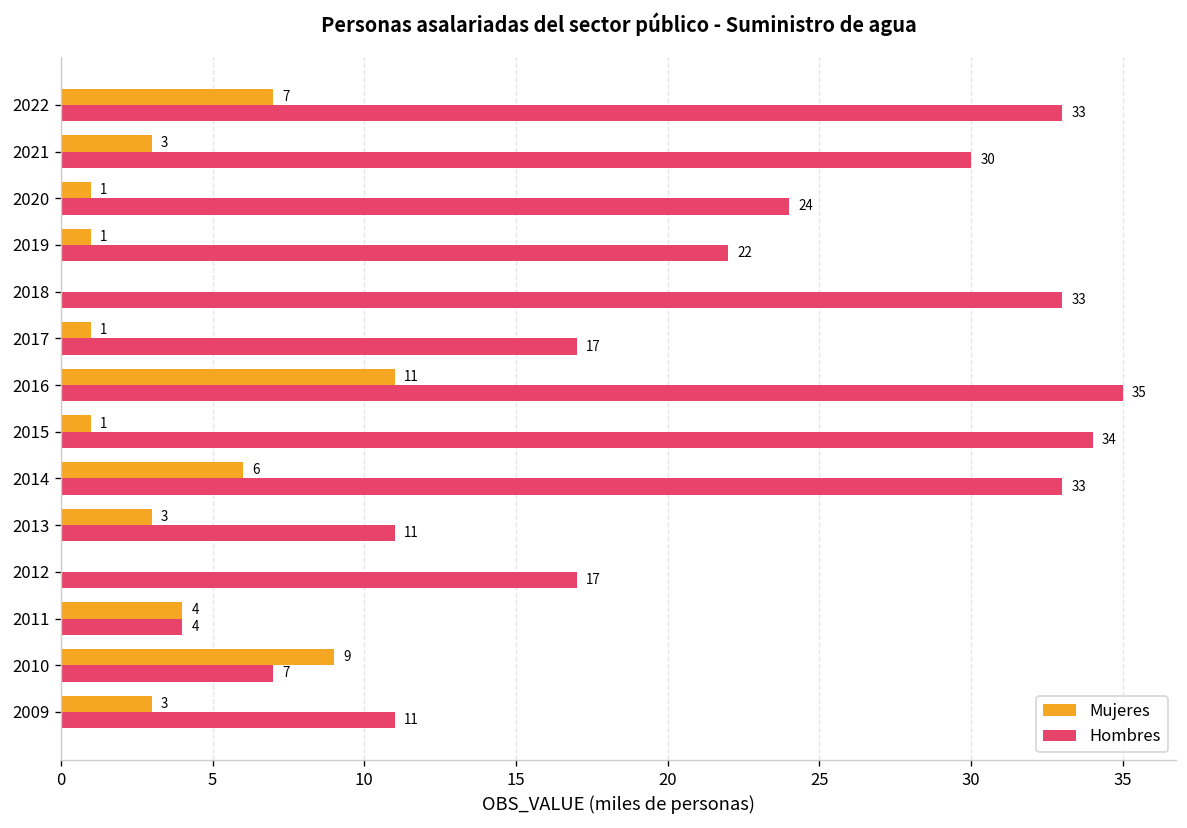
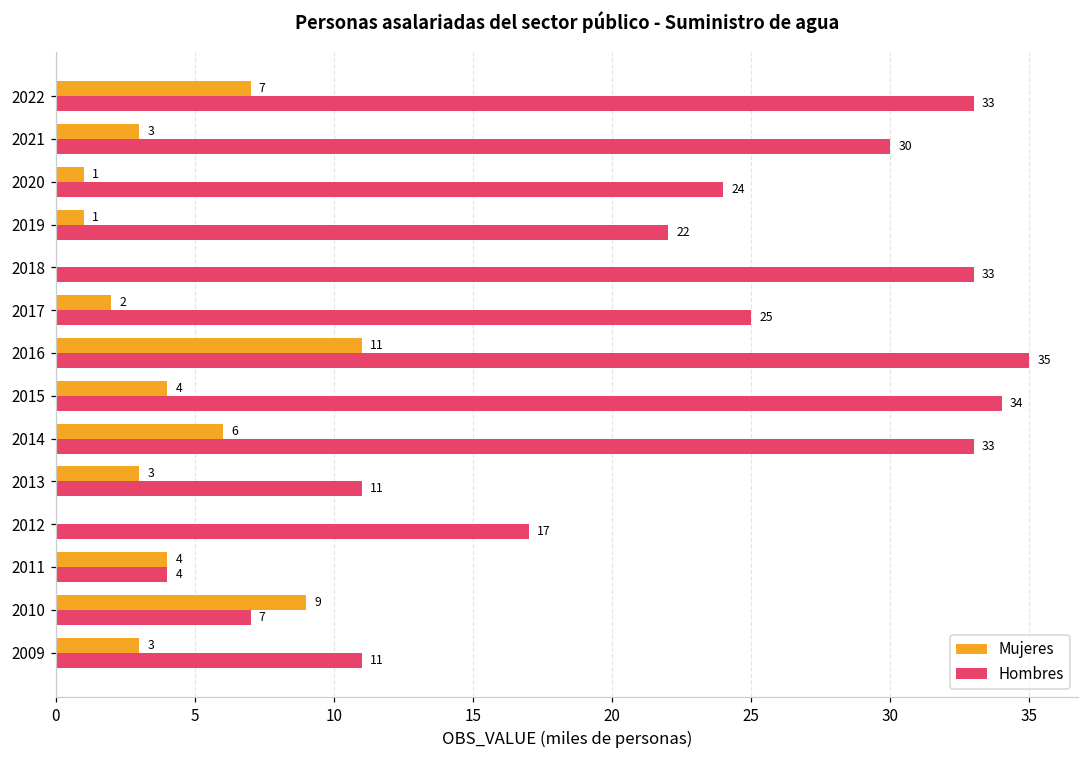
  {
    "Mujeres": {
      "2022": 7,
      "2021": 3,
      "2020": 1,
      "2019": 1,
-     "2017": 1,
+     "2017": 2,
      "2016": 11,
-     "2015": 1,
+     "2015": 4,
      "2014": 6,
      "2013": 3,
      "2011": 4,
      "2010": 9,
      "2009": 3
    },
    "Hombres": {
      "2022": 33,
      "2021": 30,
      "2020": 24,
      "2019": 22,
      "2018": 33,
-     "2017": 17,
+     "2017": 25,
      "2016": 35,
      "2015": 34,
      "2014": 33,
      "2013": 11,
      "2012": 17,
      "2011": 4,
      "2010": 7,
      "2009": 11
    }
  }
